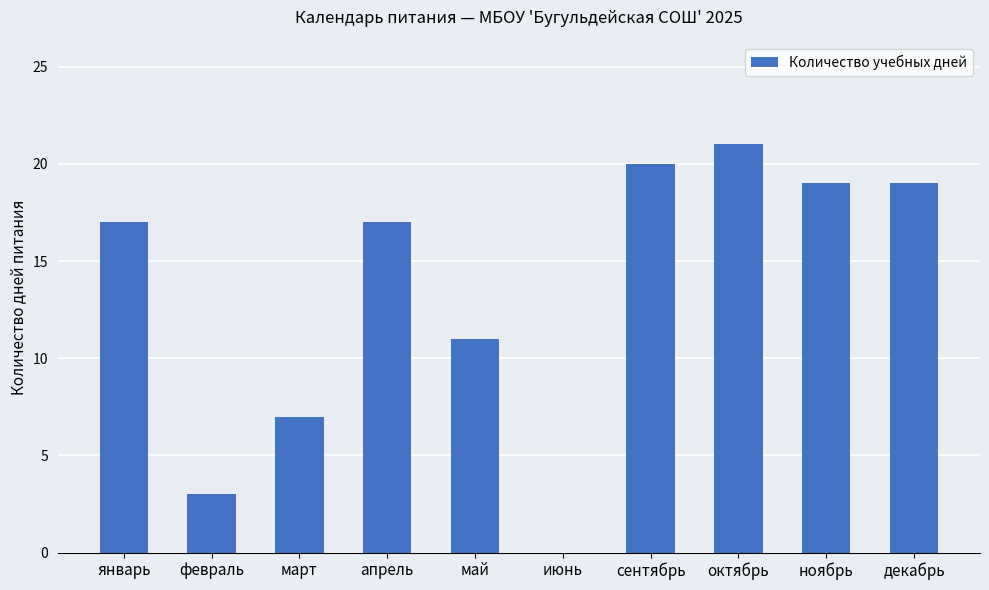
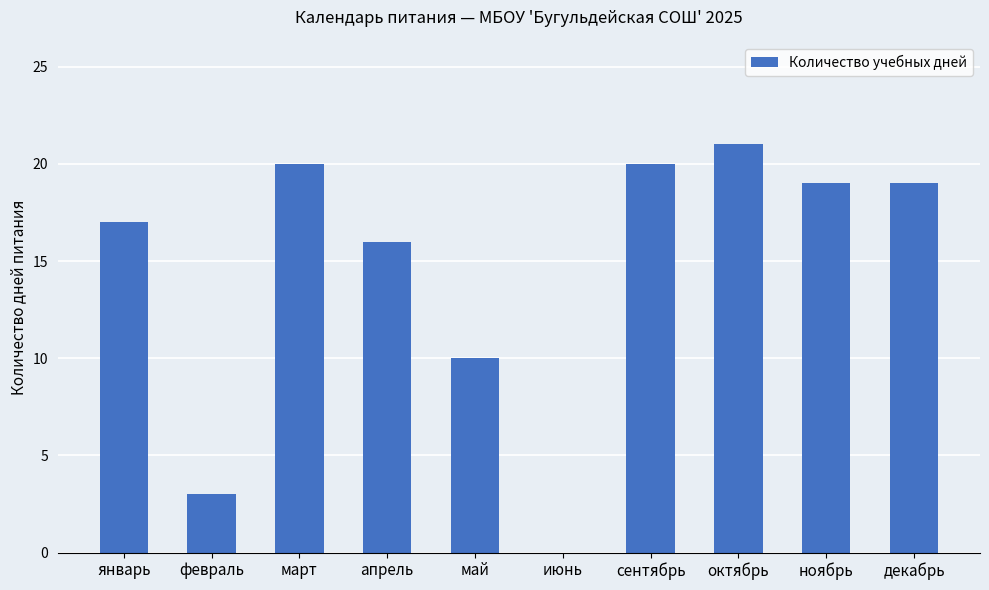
  {
    "январь": 17,
    "февраль": 3,
-   "март": 7,
-   "апрель": 17,
-   "май": 11,
+   "март": 20,
+   "апрель": 16,
+   "май": 10,
    "июнь": 0,
    "сентябрь": 20,
    "октябрь": 21,
    "ноябрь": 19,
    "декабрь": 19
  }
